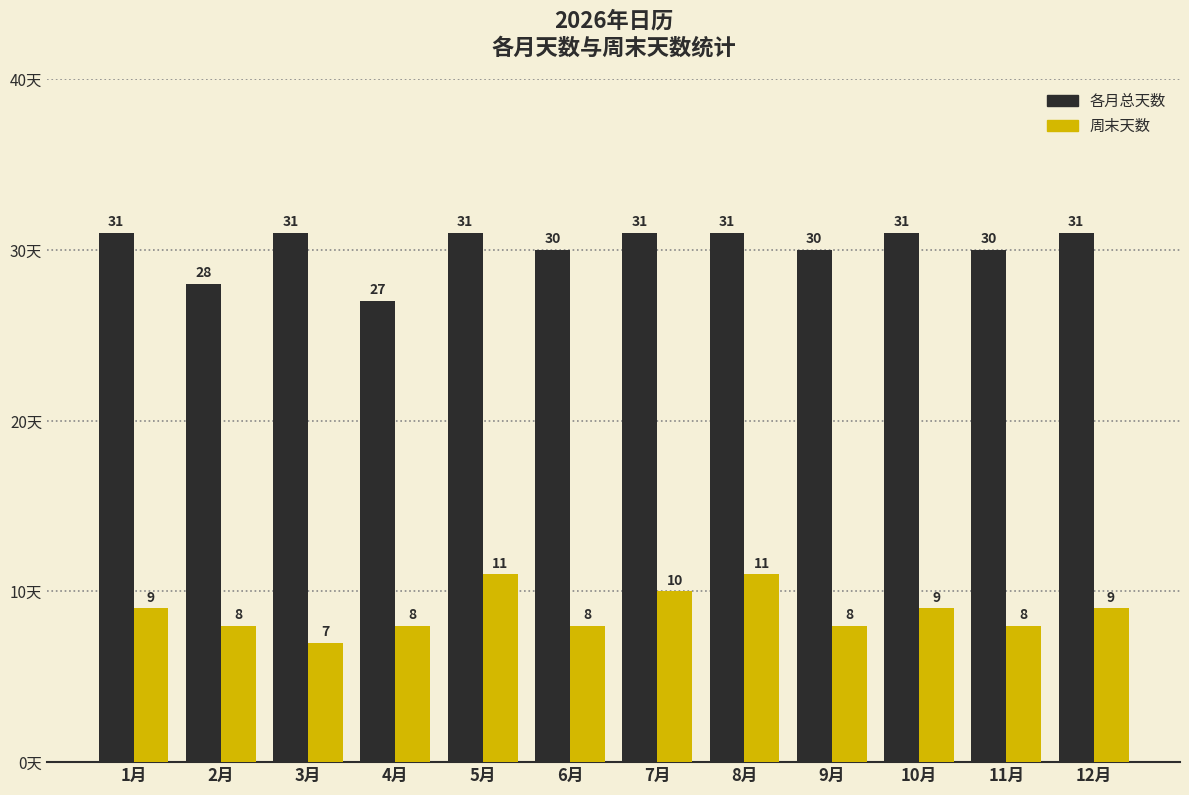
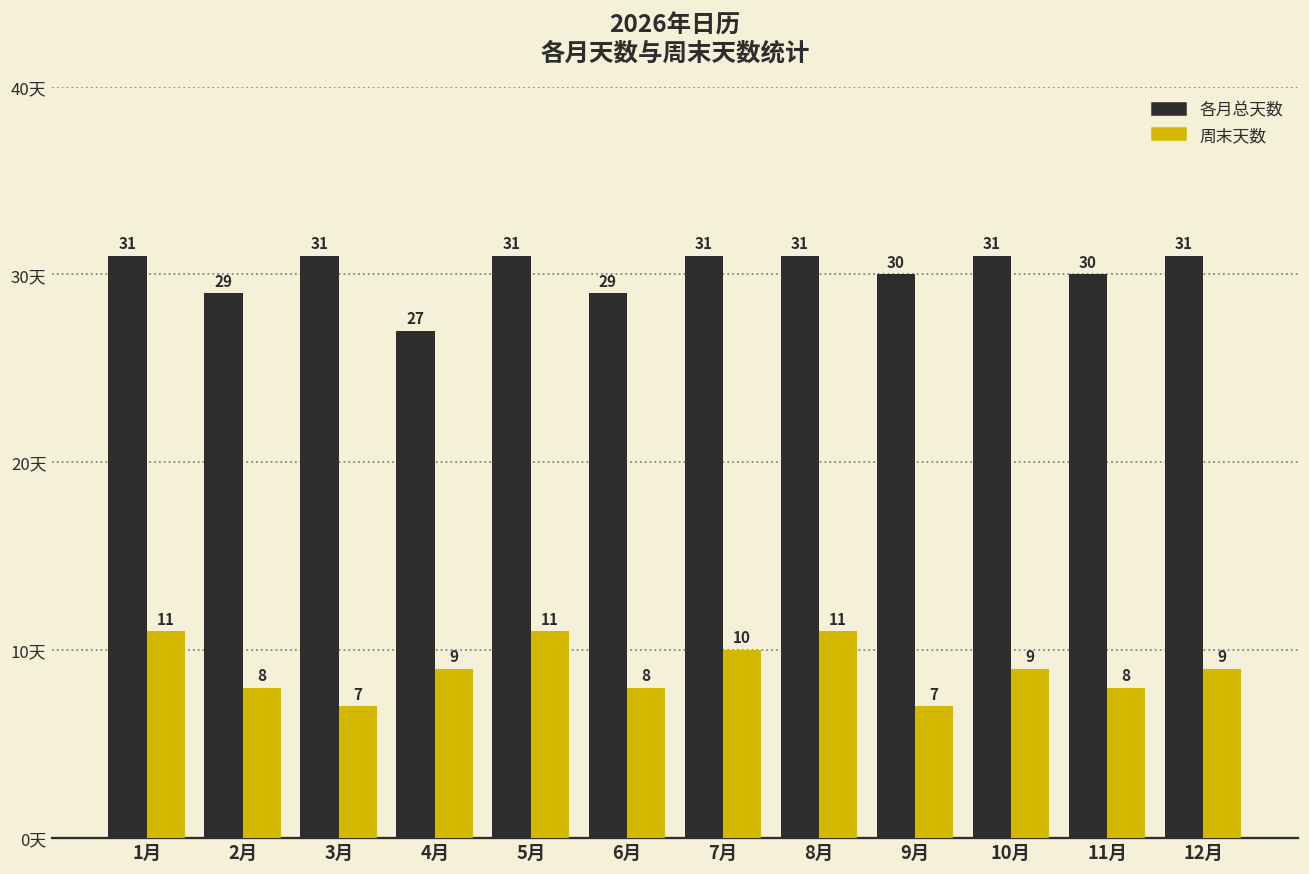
  {
    "各月总天数": {
      "1月": 31,
-     "2月": 28,
+     "2月": 29,
      "3月": 31,
      "4月": 27,
      "5月": 31,
-     "6月": 30,
+     "6月": 29,
      "7月": 31,
      "8月": 31,
      "9月": 30,
      "10月": 31,
      "11月": 30,
      "12月": 31
    },
    "周末天数": {
-     "1月": 9,
+     "1月": 11,
      "2月": 8,
      "3月": 7,
-     "4月": 8,
+     "4月": 9,
      "5月": 11,
      "6月": 8,
      "7月": 10,
      "8月": 11,
-     "9月": 8,
+     "9月": 7,
      "10月": 9,
      "11月": 8,
      "12月": 9
    }
  }
